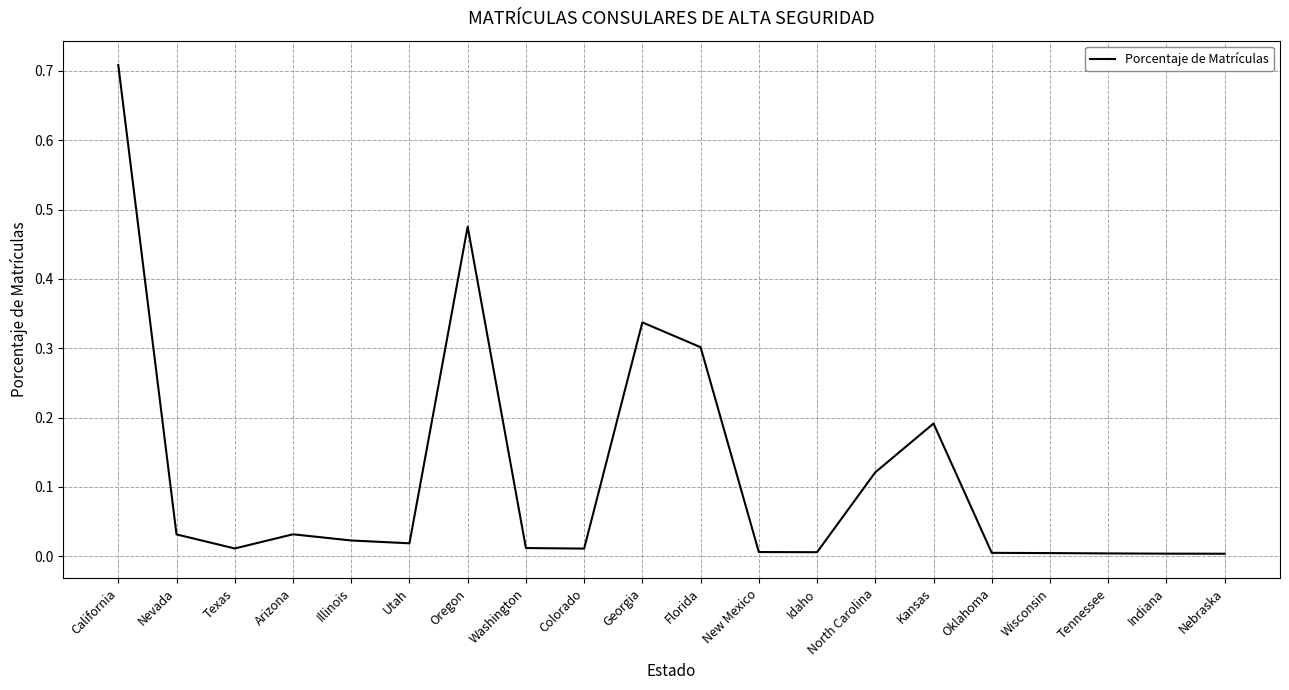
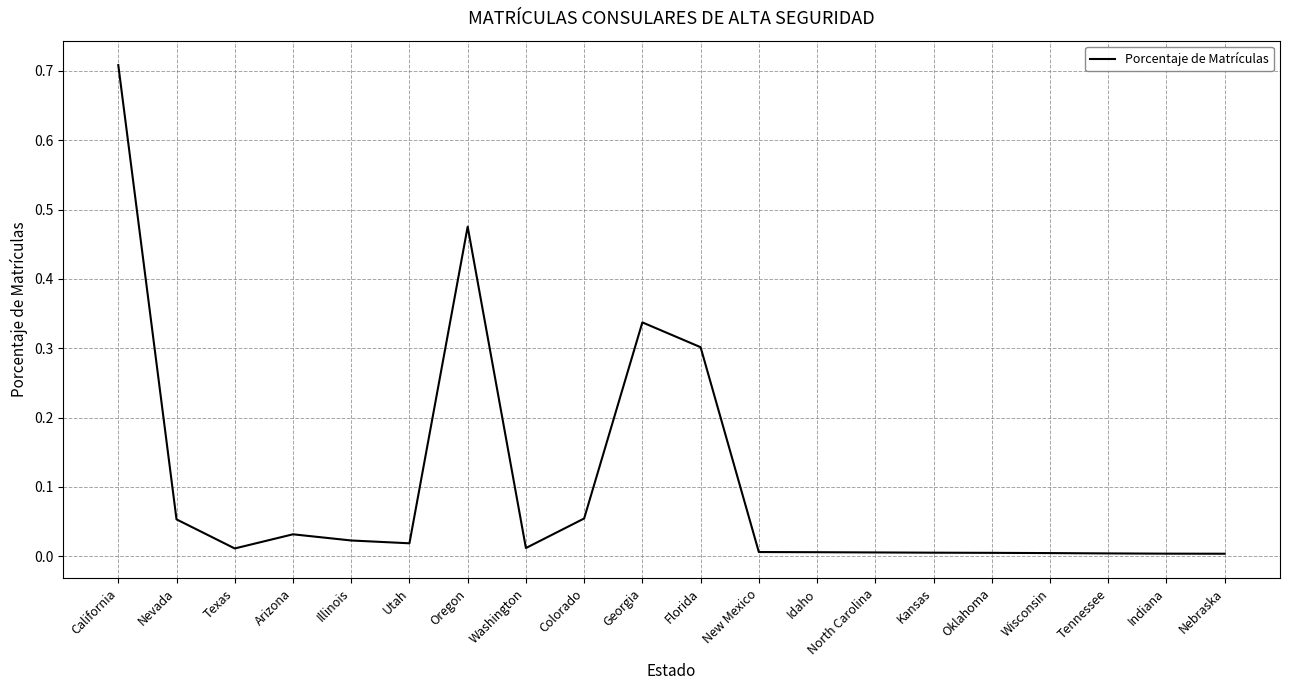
  {
    "California": 0.71,
-   "Nevada": 0.03,
+   "Nevada": 0.05,
    "Texas": 0.01,
    "Arizona": 0.03,
    "Illinois": 0.02,
    "Utah": 0.02,
    "Oregon": 0.48,
    "Washington": 0.01,
-   "Colorado": 0.01,
+   "Colorado": 0.05,
    "Georgia": 0.34,
    "Florida": 0.30,
    "New Mexico": 0.01,
    "Idaho": 0.01,
-   "North Carolina": 0.12,
-   "Kansas": 0.19,
+   "North Carolina": 0.01,
+   "Kansas": 0.01,
    "Oklahoma": 0.00,
    "Wisconsin": 0.00,
    "Tennessee": 0.00,
    "Indiana": 0.00,
    "Nebraska": 0.00
  }
